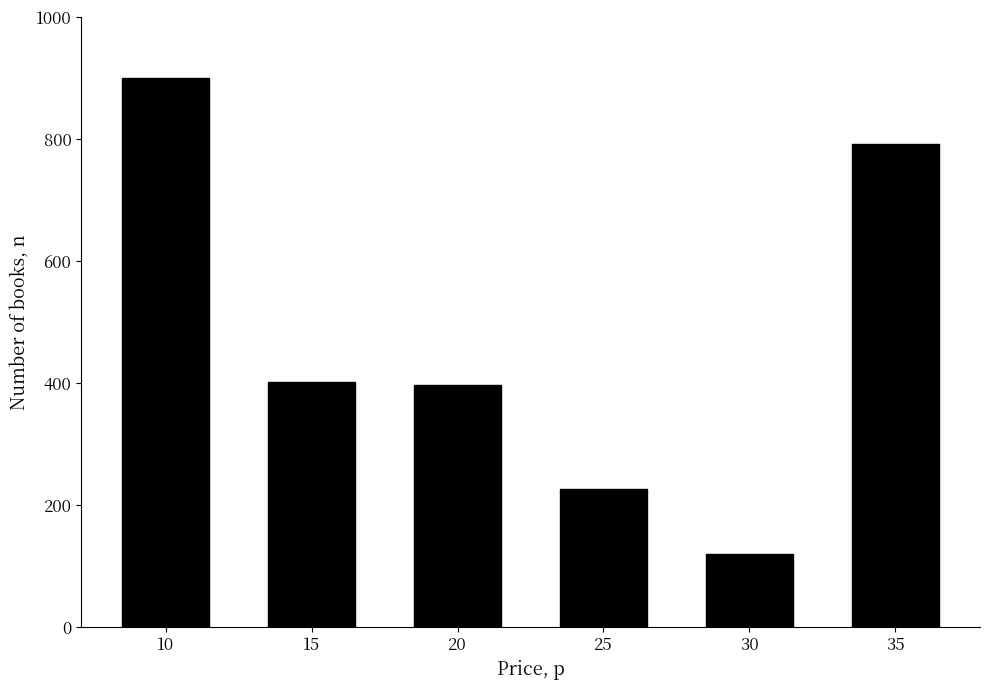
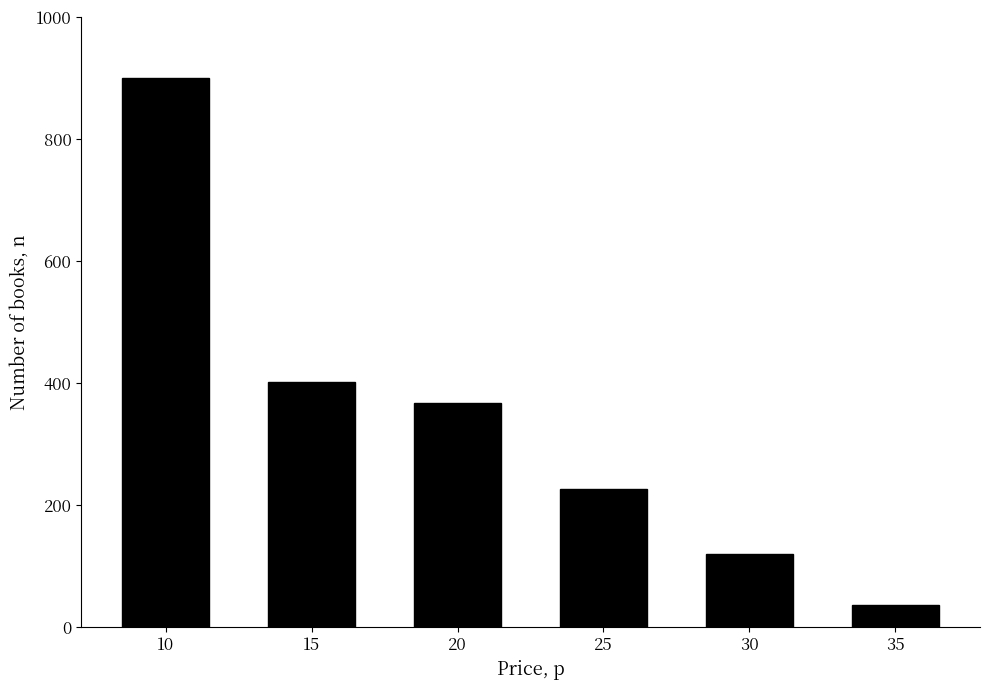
  {
    "10": 900,
    "15": 400,
-   "20": 400,
+   "20": 370,
    "25": 230,
    "30": 120,
-   "35": 790
+   "35": 40
  }
